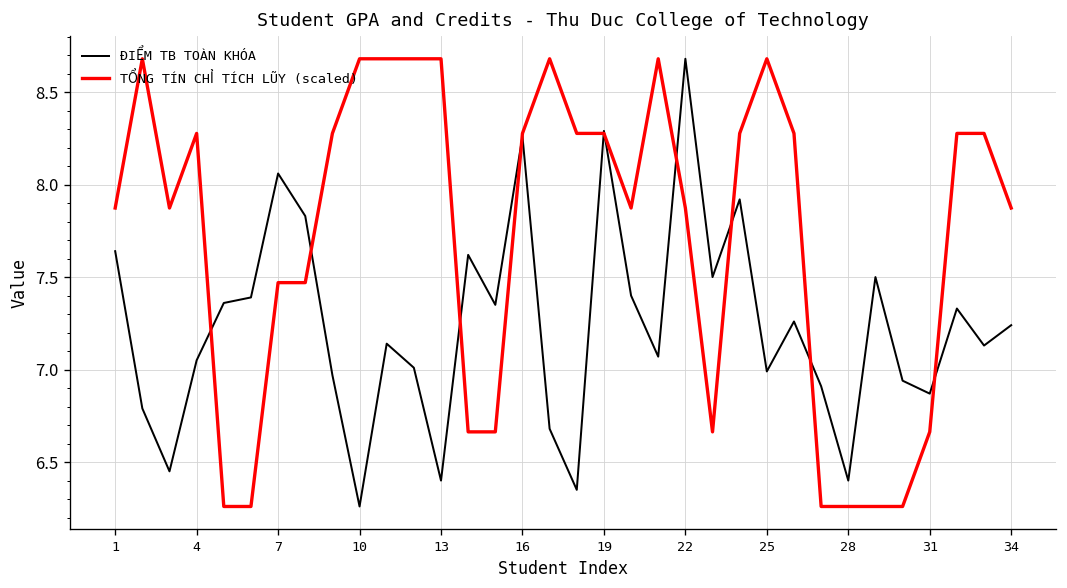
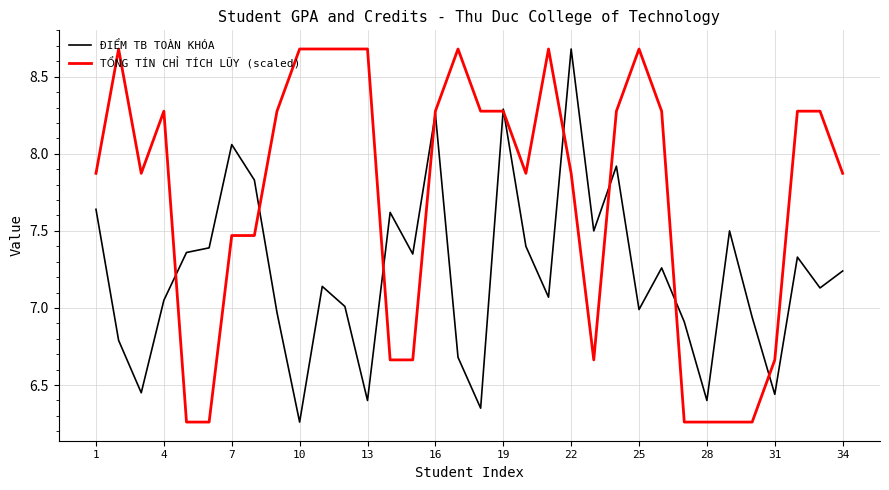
  {
    "ĐIỂM TB TOÀN KHÓA": {
      "1": 7.64,
      "4": 7.05,
      "7": 8.06,
      "10": 6.26,
      "13": 6.40,
      "22": 8.68,
      "25": 6.99,
      "28": 6.40,
-     "31": 6.87,
+     "31": 6.44,
      "34": 7.24
    },
    "TỔNG TÍN CHỈ TÍCH LŨY (scaled)": {
      "1": 7.87,
      "4": 8.28,
      "7": 7.47,
      "10": 8.68,
      "13": 8.68,
      "22": 7.87,
      "25": 8.68,
      "28": 6.26,
      "31": 6.66,
      "34": 7.87
    }
  }
